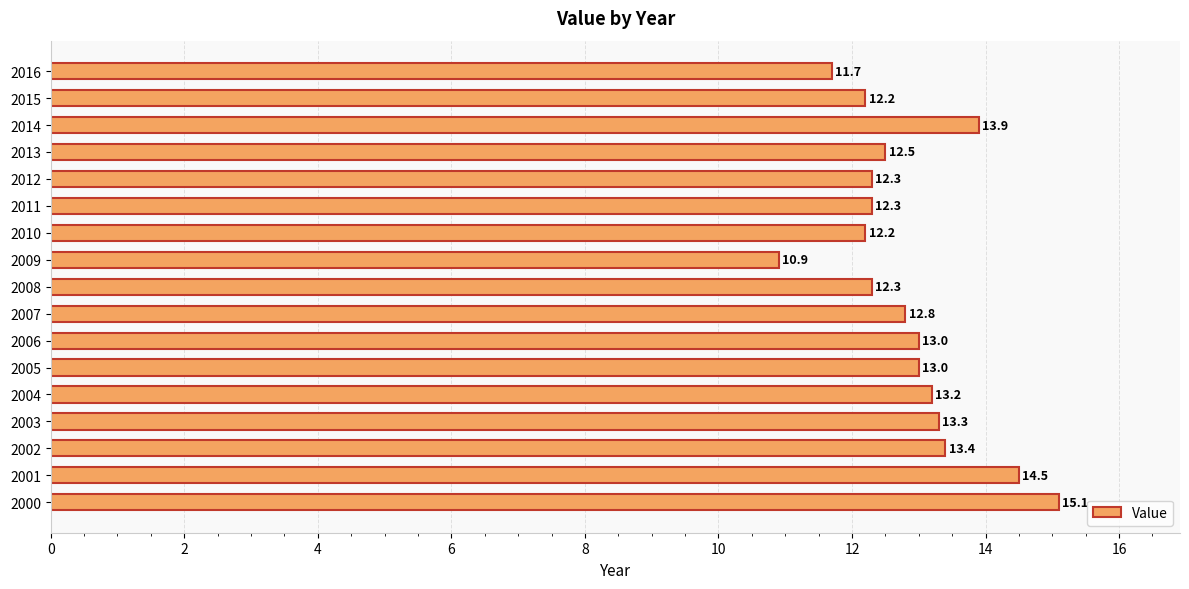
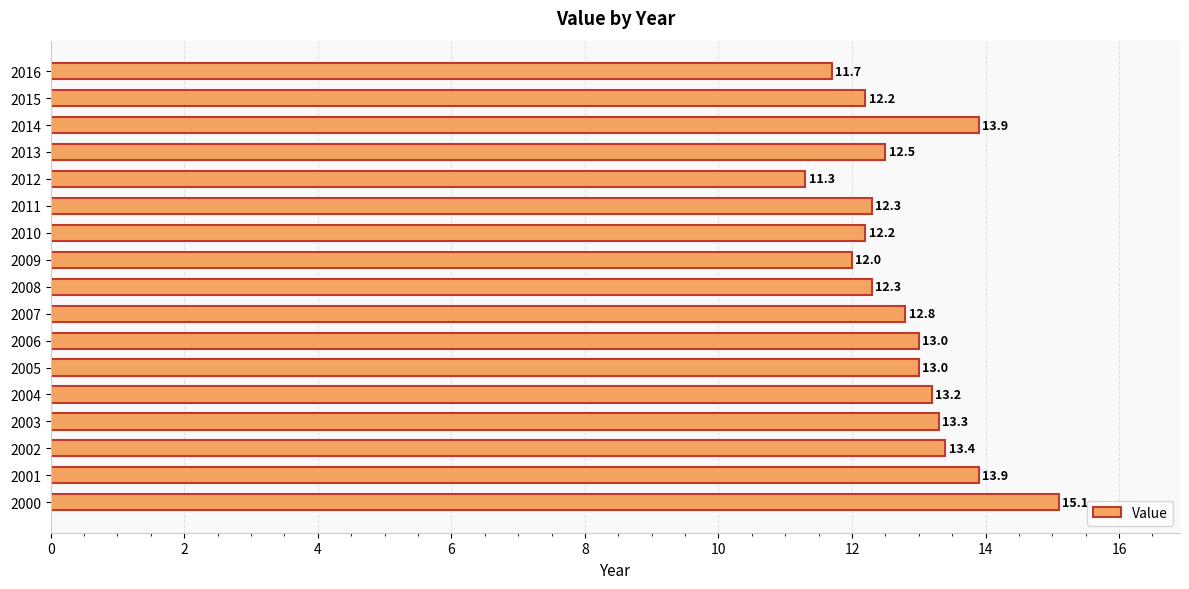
  {
    "2016": 11.7,
    "2015": 12.2,
    "2014": 13.9,
    "2013": 12.5,
-   "2012": 12.3,
+   "2012": 11.3,
    "2011": 12.3,
    "2010": 12.2,
-   "2009": 10.9,
+   "2009": 12.0,
    "2008": 12.3,
    "2007": 12.8,
    "2006": 13.0,
    "2005": 13.0,
    "2004": 13.2,
    "2003": 13.3,
    "2002": 13.4,
-   "2001": 14.5
+   "2001": 13.9
  }
